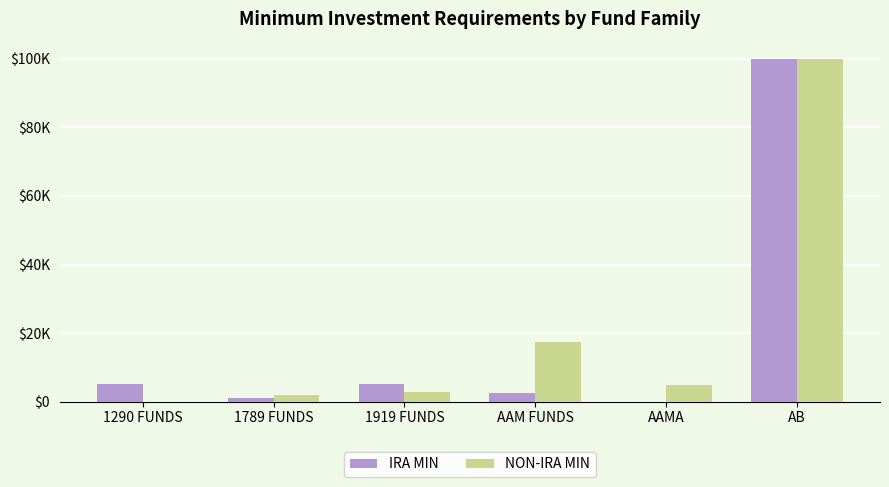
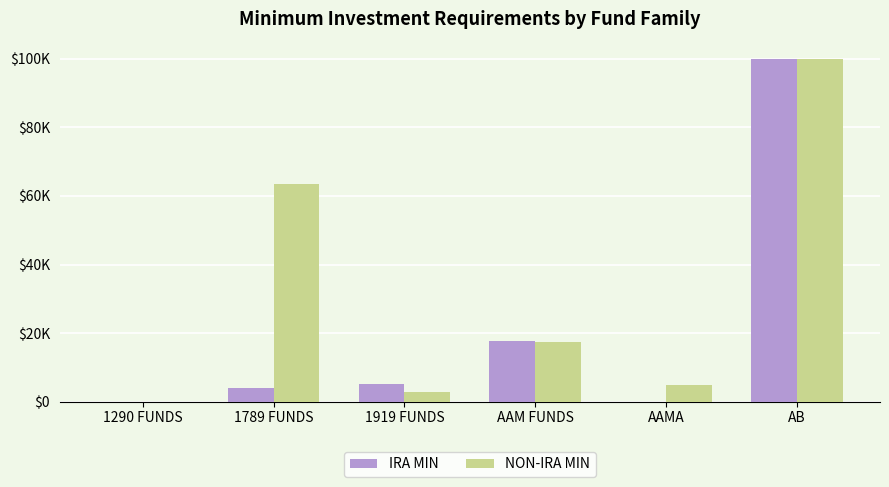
  {
    "IRA MIN": {
-     "1290 FUNDS": "$5000",
-     "1789 FUNDS": "$1000",
+     "1290 FUNDS": "$0",
+     "1789 FUNDS": "$4000",
      "1919 FUNDS": "$5000",
-     "AAM FUNDS": "$3000",
+     "AAM FUNDS": "$18000",
      "AAMA": "$0",
      "AB": "$100000"
    },
    "NON-IRA MIN": {
      "1290 FUNDS": "$0",
-     "1789 FUNDS": "$2000",
+     "1789 FUNDS": "$63000",
      "1919 FUNDS": "$3000",
      "AAM FUNDS": "$17000",
      "AAMA": "$5000",
      "AB": "$100000"
    }
  }
